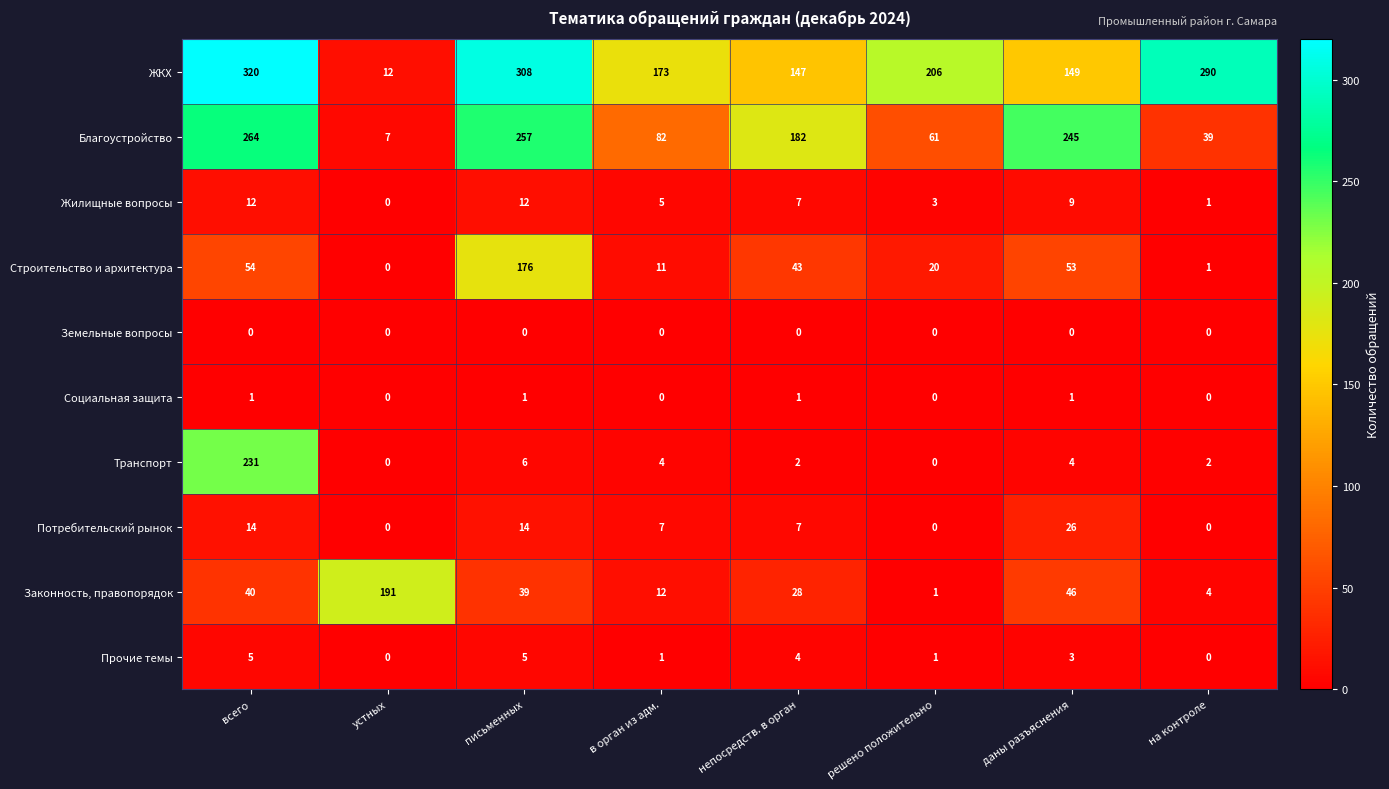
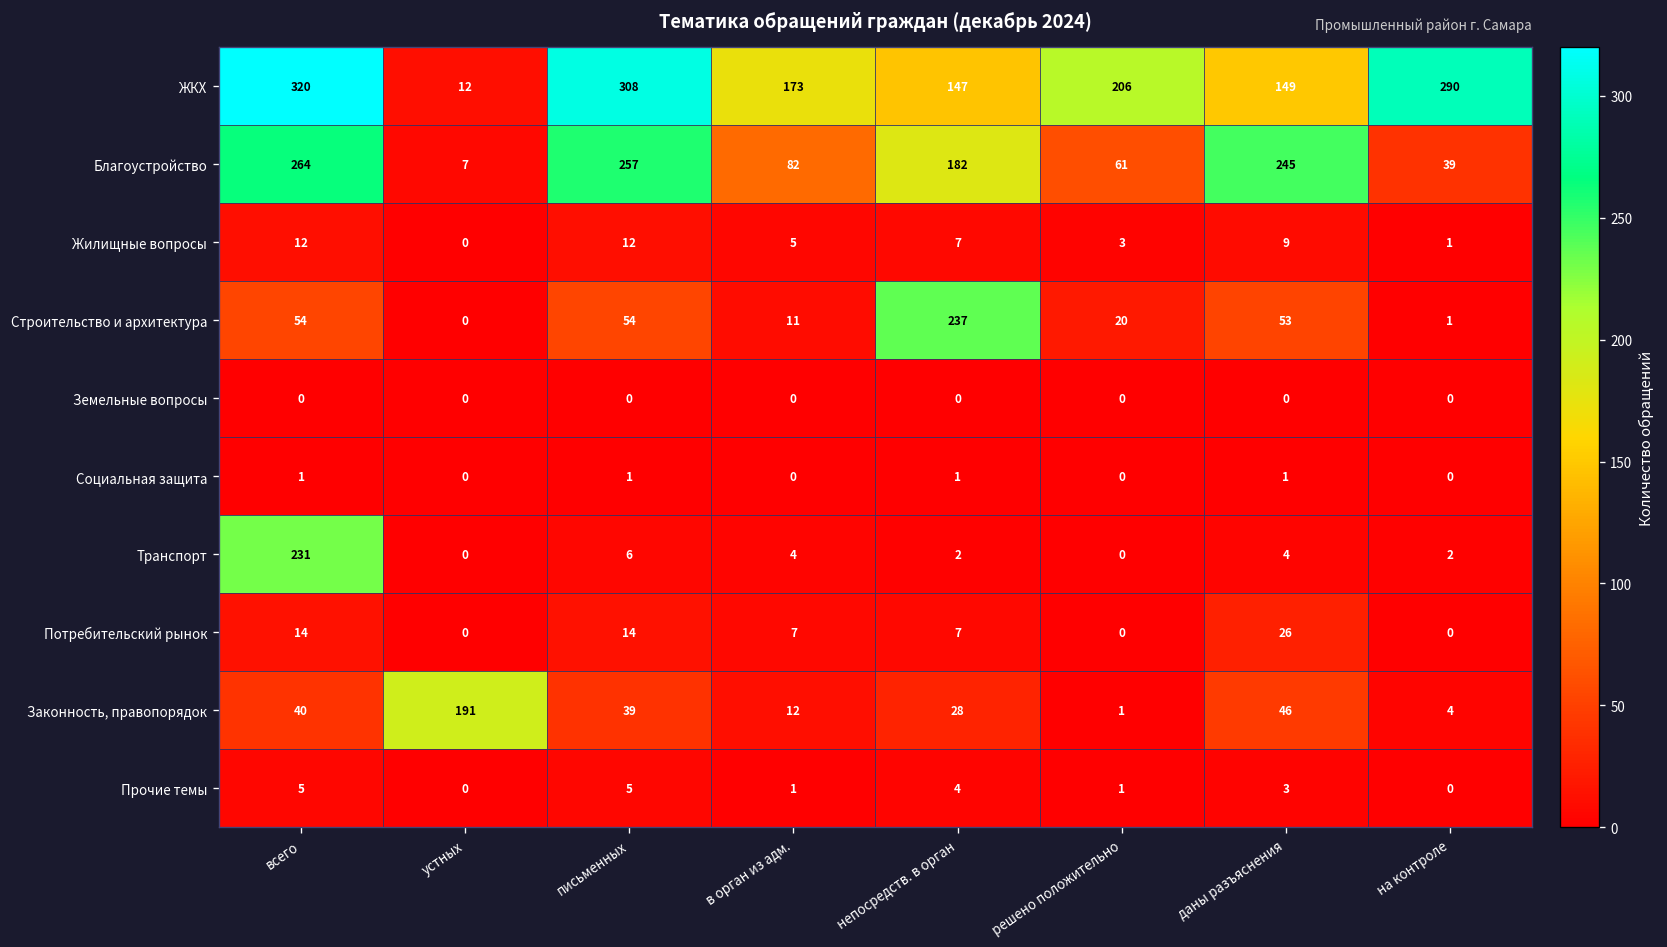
  {
    "ЖКХ": {
      "всего": 320,
      "устных": 12,
      "письменных": 308,
      "в орган из адм.": 173,
      "непосредств. в орган": 147,
      "решено положительно": 206,
      "даны разъяснения": 149,
      "на контроле": 290
    },
    "Благоустройство": {
      "всего": 264,
      "устных": 7,
      "письменных": 257,
      "в орган из адм.": 82,
      "непосредств. в орган": 182,
      "решено положительно": 61,
      "даны разъяснения": 245,
      "на контроле": 39
    },
    "Жилищные вопросы": {
      "всего": 12,
      "устных": 0,
      "письменных": 12,
      "в орган из адм.": 5,
      "непосредств. в орган": 7,
      "решено положительно": 3,
      "даны разъяснения": 9,
      "на контроле": 1
    },
    "Строительство и архитектура": {
      "всего": 54,
      "устных": 0,
-     "письменных": 176,
+     "письменных": 54,
      "в орган из адм.": 11,
-     "непосредств. в орган": 43,
+     "непосредств. в орган": 237,
      "решено положительно": 20,
      "даны разъяснения": 53,
      "на контроле": 1
    },
    "Земельные вопросы": {
      "всего": 0,
      "устных": 0,
      "письменных": 0,
      "в орган из адм.": 0,
      "непосредств. в орган": 0,
      "решено положительно": 0,
      "даны разъяснения": 0,
      "на контроле": 0
    },
    "Социальная защита": {
      "всего": 1,
      "устных": 0,
      "письменных": 1,
      "в орган из адм.": 0,
      "непосредств. в орган": 1,
      "решено положительно": 0,
      "даны разъяснения": 1,
      "на контроле": 0
    },
    "Транспорт": {
      "всего": 231,
      "устных": 0,
      "письменных": 6,
      "в орган из адм.": 4,
      "непосредств. в орган": 2,
      "решено положительно": 0,
      "даны разъяснения": 4,
      "на контроле": 2
    },
    "Потребительский рынок": {
      "всего": 14,
      "устных": 0,
      "письменных": 14,
      "в орган из адм.": 7,
      "непосредств. в орган": 7,
      "решено положительно": 0,
      "даны разъяснения": 26,
      "на контроле": 0
    },
    "Законность, правопорядок": {
      "всего": 40,
      "устных": 191,
      "письменных": 39,
      "в орган из адм.": 12,
      "непосредств. в орган": 28,
      "решено положительно": 1,
      "даны разъяснения": 46,
      "на контроле": 4
    },
    "Прочие темы": {
      "всего": 5,
      "устных": 0,
      "письменных": 5,
      "в орган из адм.": 1,
      "непосредств. в орган": 4,
      "решено положительно": 1,
      "даны разъяснения": 3,
      "на контроле": 0
    }
  }
